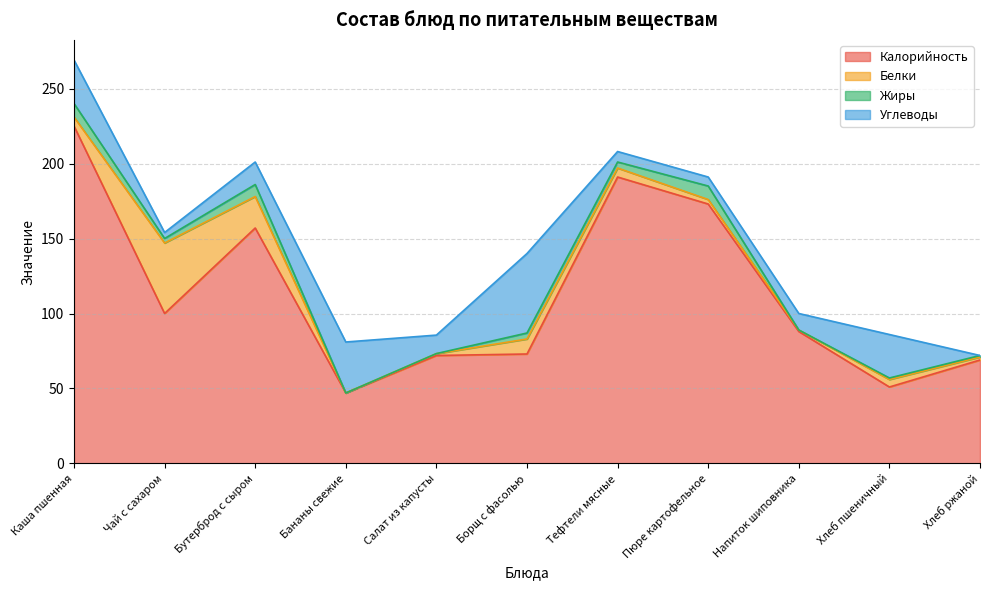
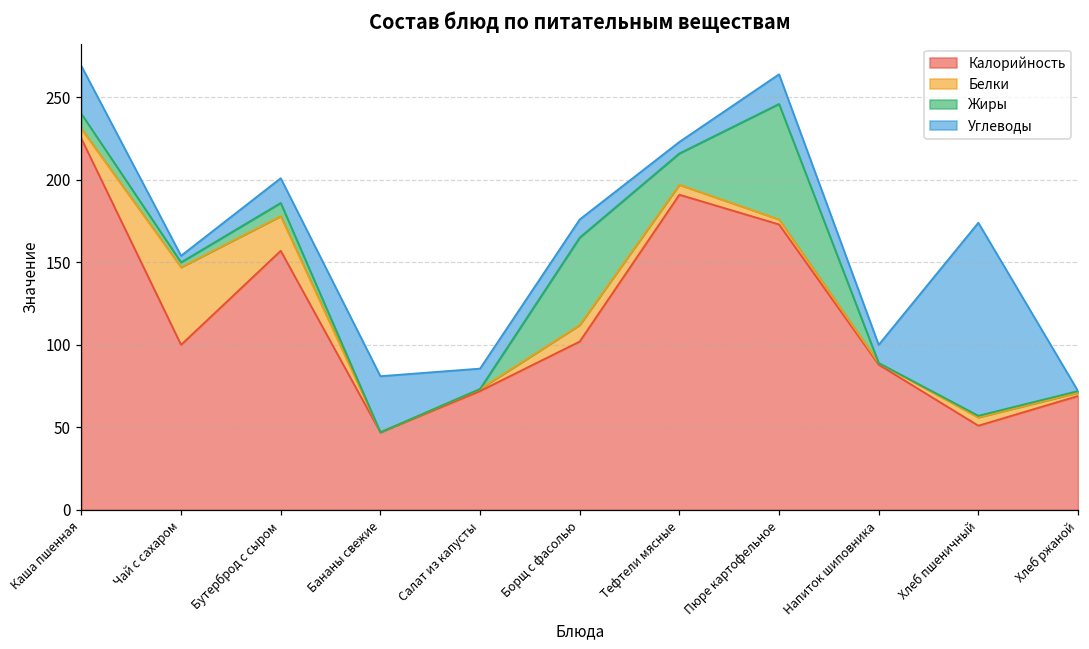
  {
    "Калорийность": {
      "Каша пшенная": 225,
      "Чай с сахаром": 100,
      "Бутерброд с сыром": 157,
-     "Борщ с фасолью": 73,
+     "Борщ с фасолью": 102,
      "Тефтели мясные": 191,
      "Пюре картофельное": 173,
      "Хлеб пшеничный": 51,
      "Хлеб ржаной": 69
    },
    "Белки": {
      "Каша пшенная": 6,
      "Чай с сахаром": 47,
      "Бутерброд с сыром": 21,
      "Борщ с фасолью": 10,
      "Тефтели мясные": 6,
      "Пюре картофельное": 3
    },
    "Жиры": {
      "Каша пшенная": 9,
      "Чай с сахаром": 3,
      "Бутерброд с сыром": 8,
-     "Борщ с фасолью": 4,
-     "Тефтели мясные": 4,
-     "Пюре картофельное": 9
+     "Борщ с фасолью": 53,
+     "Тефтели мясные": 19,
+     "Пюре картофельное": 70
    },
    "Углеводы": {
      "Каша пшенная": 29,
      "Чай с сахаром": 4,
      "Бутерброд с сыром": 15,
      "Бананы свежие": 34,
      "Салат из капусты": 12,
-     "Борщ с фасолью": 53,
+     "Борщ с фасолью": 11,
      "Тефтели мясные": 7,
-     "Пюре картофельное": 6,
+     "Пюре картофельное": 18,
      "Напиток шиповника": 11,
-     "Хлеб пшеничный": 29
+     "Хлеб пшеничный": 117
    }
  }
